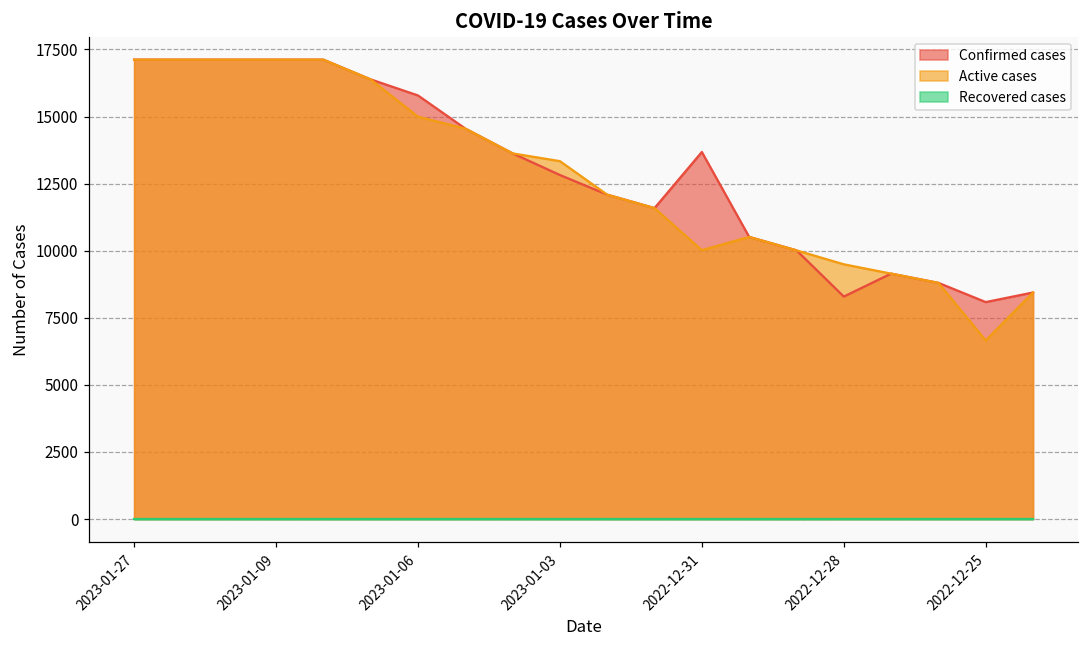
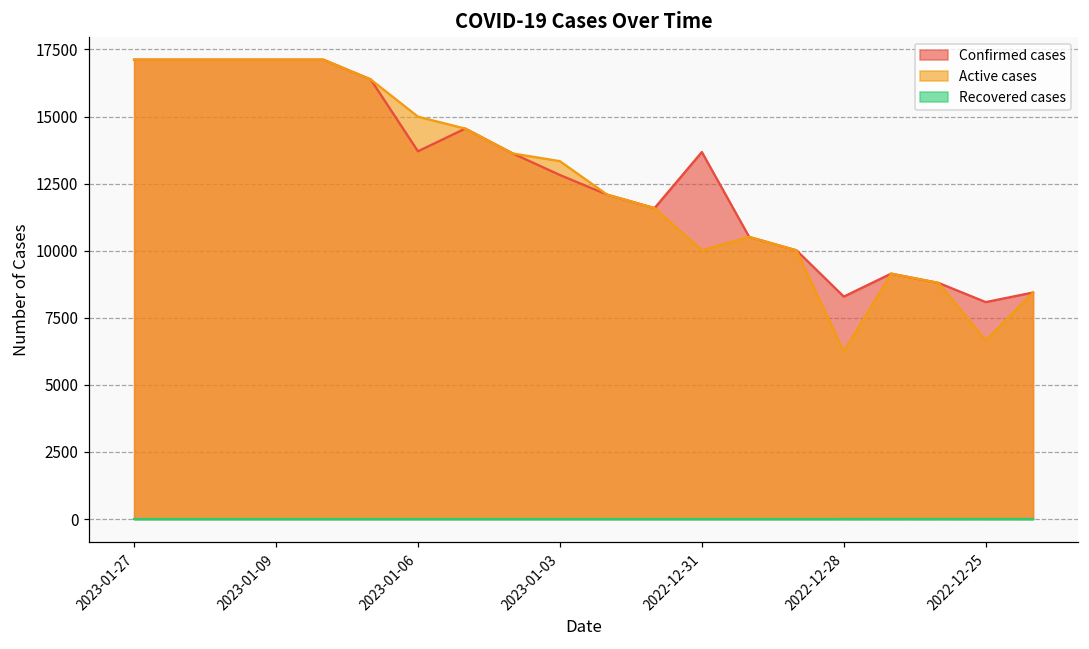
  {
    "Confirmed cases": {
-     "2023-01-06": 15800,
+     "2023-01-06": 13700,
      "2023-01-03": 12800,
      "2022-12-31": 13700,
      "2022-12-28": 8300,
      "2022-12-25": 8100
    },
    "Active cases": {
      "2023-01-06": 15000,
      "2023-01-03": 13300,
      "2022-12-31": 10000,
-     "2022-12-28": 9500,
+     "2022-12-28": 6200,
      "2022-12-25": 6700
    },
    "Recovered cases": {
      "2023-01-27": 0,
      "2023-01-09": 0,
      "2023-01-06": 0,
      "2023-01-03": 0,
      "2022-12-31": 0,
      "2022-12-28": 0,
      "2022-12-25": 0
    }
  }
